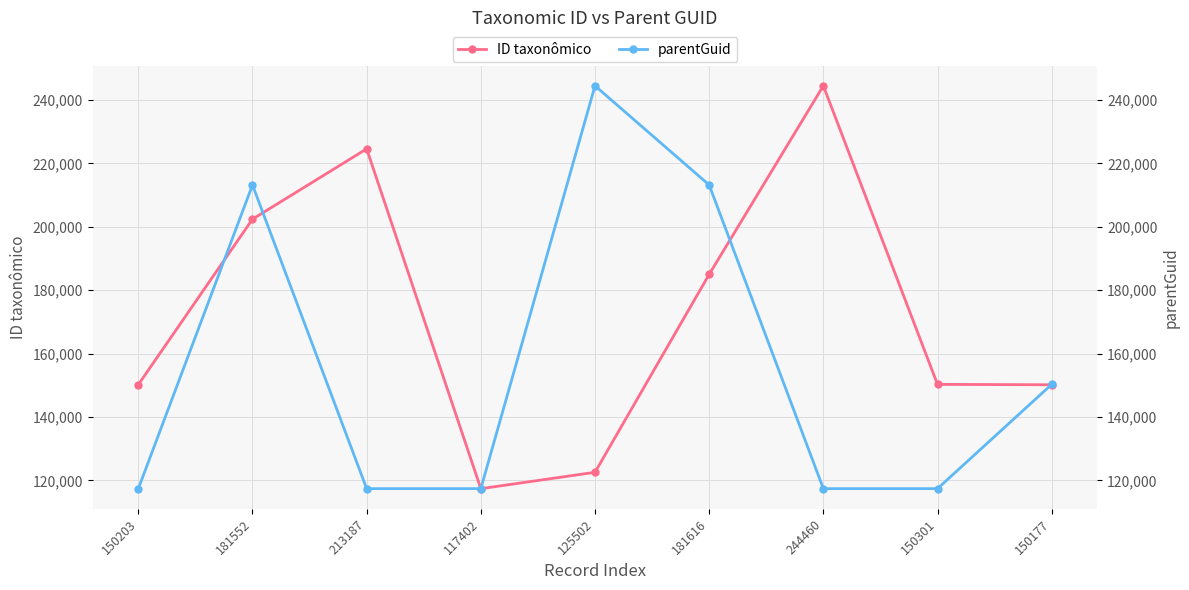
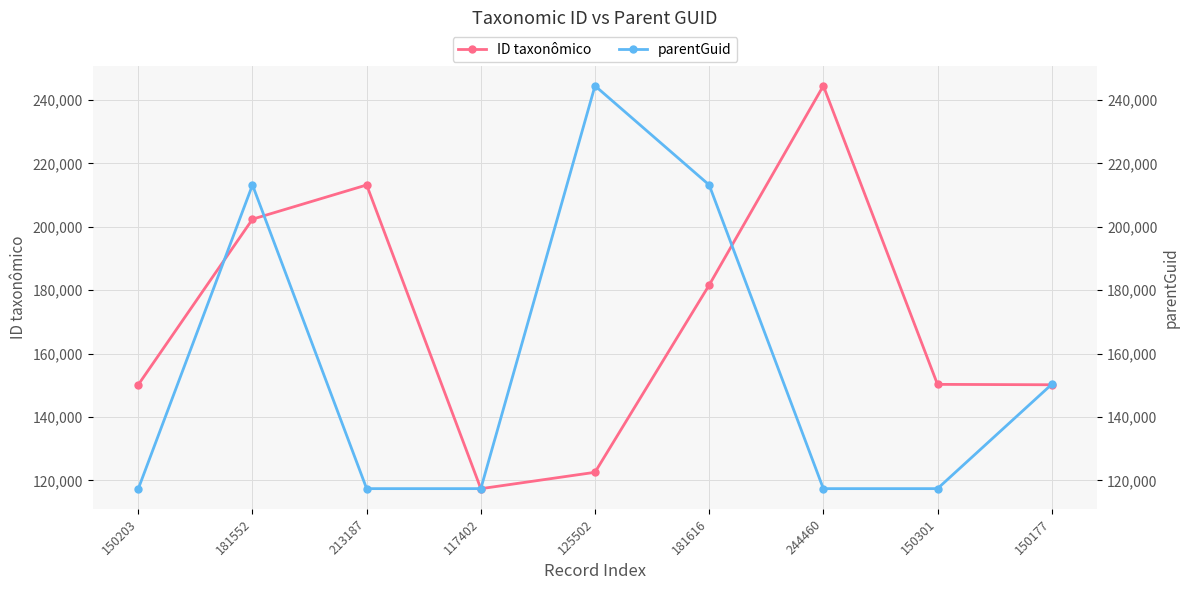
  {
    "ID taxonômico": {
      "150203": "150,000",
      "181552": "202,000",
-     "213187": "225,000",
+     "213187": "213,000",
      "117402": "117,000",
      "125502": "123,000",
-     "181616": "185,000",
+     "181616": "182,000",
      "244460": "244,000",
      "150301": "150,000",
      "150177": "150,000"
    },
    "parentGuid": {
      "150203": "117,000",
      "181552": "213,000",
      "213187": "117,000",
      "117402": "117,000",
      "125502": "244,000",
      "181616": "213,000",
      "244460": "117,000",
      "150301": "117,000",
      "150177": "150,000"
    }
  }
